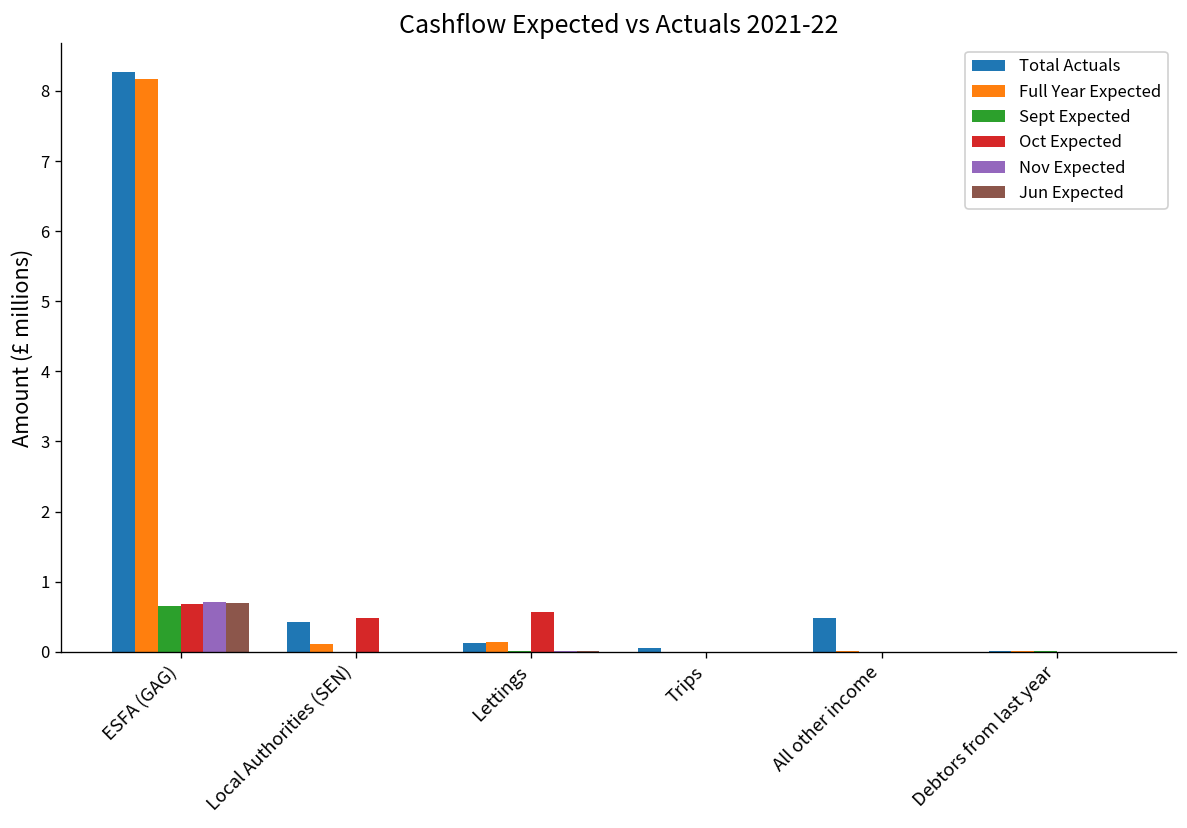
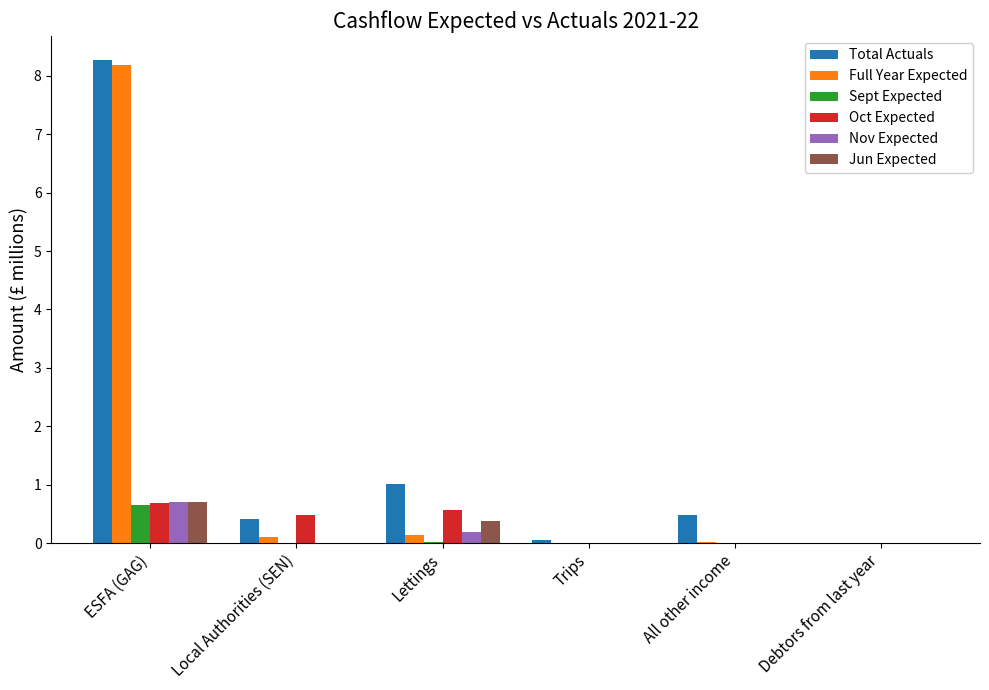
  {
    "Total Actuals": {
      "ESFA (GAG)": 8.3,
      "Local Authorities (SEN)": 0.4,
-     "Lettings": 0.1,
+     "Lettings": 1.0,
      "Trips": 0.1,
      "All other income": 0.5
    },
    "Full Year Expected": {
      "ESFA (GAG)": 8.2,
      "Local Authorities (SEN)": 0.1,
      "Lettings": 0.1,
      "Trips": 0.0
    },
    "Sept Expected": {
      "ESFA (GAG)": 0.6,
      "Local Authorities (SEN)": 0.0,
      "Trips": 0.0
    },
    "Oct Expected": {
      "ESFA (GAG)": 0.7,
      "Local Authorities (SEN)": 0.5,
      "Lettings": 0.6,
      "Trips": 0.0,
      "Debtors from last year": 0.0
    },
    "Nov Expected": {
      "ESFA (GAG)": 0.7,
      "Local Authorities (SEN)": 0.0,
-     "Lettings": 0.0,
+     "Lettings": 0.2,
      "Trips": 0.0,
      "Debtors from last year": 0.0
    },
    "Jun Expected": {
      "ESFA (GAG)": 0.7,
      "Local Authorities (SEN)": 0.0,
-     "Lettings": 0.0,
+     "Lettings": 0.4,
      "Trips": 0.0,
      "Debtors from last year": 0.0
    }
  }
